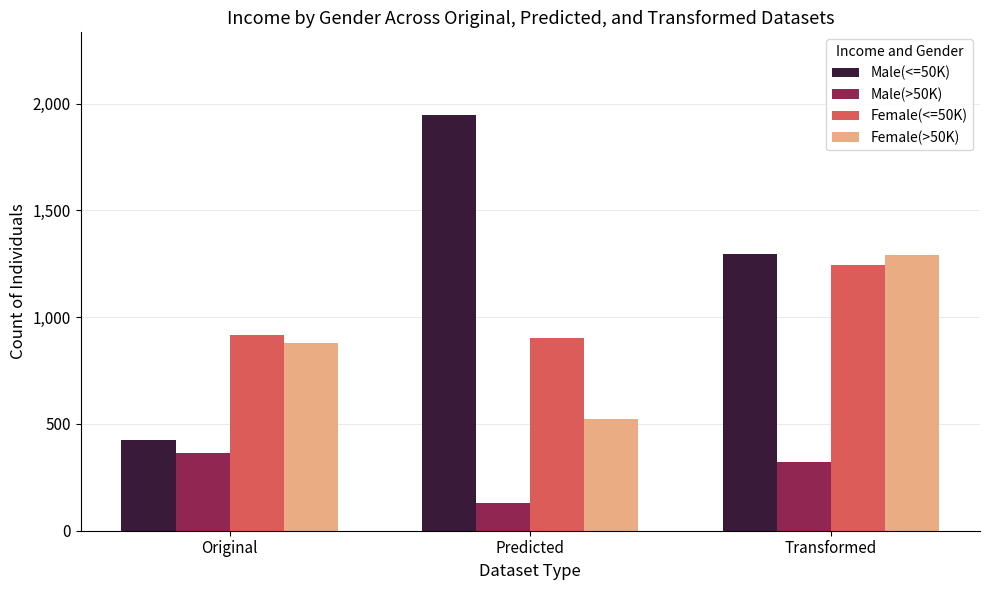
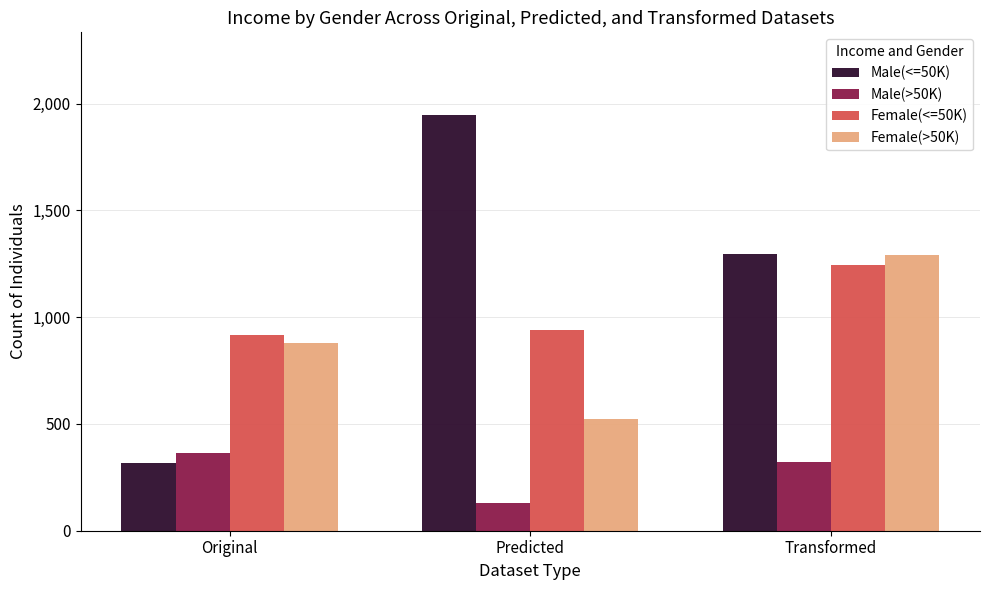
  {
    "Male(<=50K)": {
-     "Original": "430",
+     "Original": "320",
      "Predicted": "1,950",
      "Transformed": "1,300"
    },
    "Male(>50K)": {
      "Original": "360",
      "Predicted": "130",
      "Transformed": "320"
    },
    "Female(<=50K)": {
      "Original": "920",
-     "Predicted": "900",
+     "Predicted": "940",
      "Transformed": "1,250"
    },
    "Female(>50K)": {
      "Original": "880",
      "Predicted": "520",
      "Transformed": "1,290"
    }
  }
